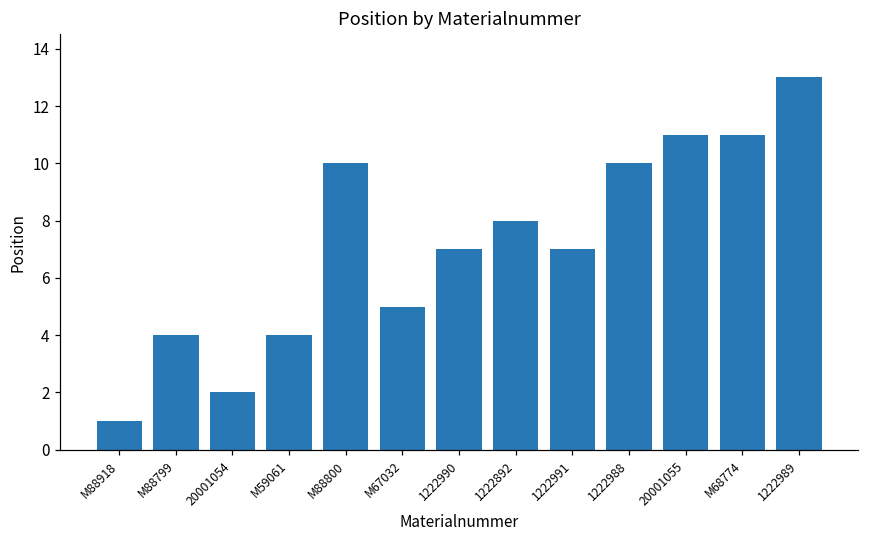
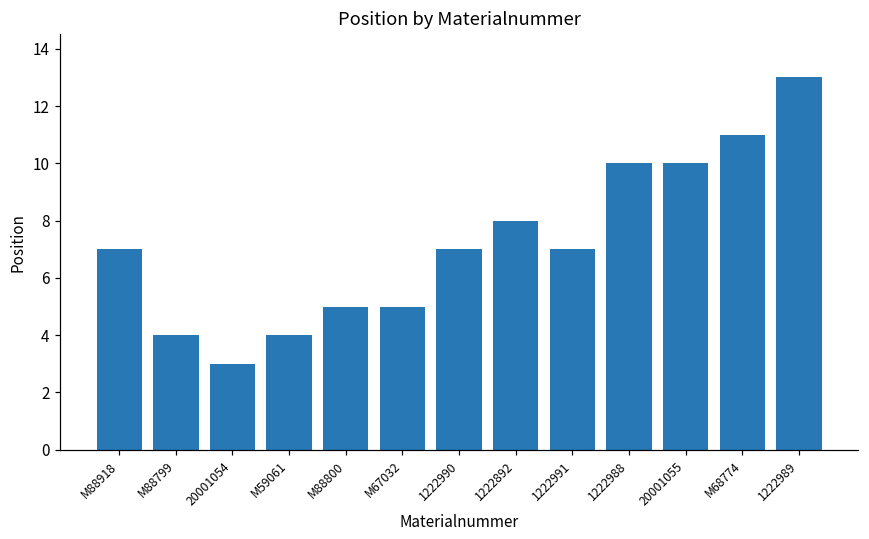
  {
-   "M88918": 1,
+   "M88918": 7,
    "M88799": 4,
-   "20001054": 2,
+   "20001054": 3,
    "M59061": 4,
-   "M88800": 10,
+   "M88800": 5,
    "M67032": 5,
    "1222990": 7,
    "1222892": 8,
    "1222991": 7,
    "1222988": 10,
-   "20001055": 11,
+   "20001055": 10,
    "M68774": 11,
    "1222989": 13
  }
